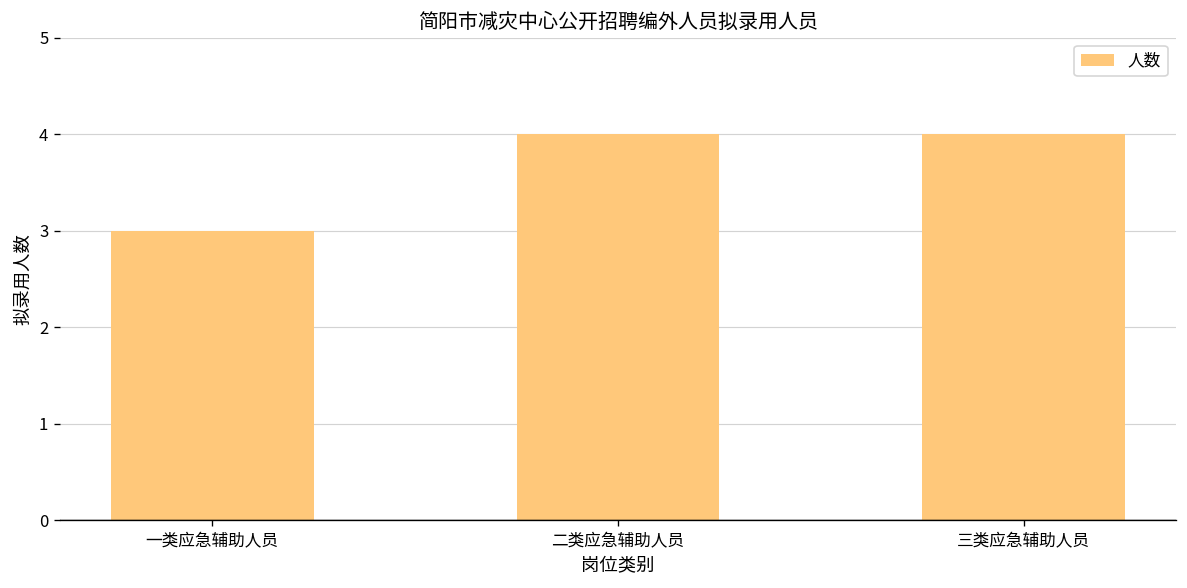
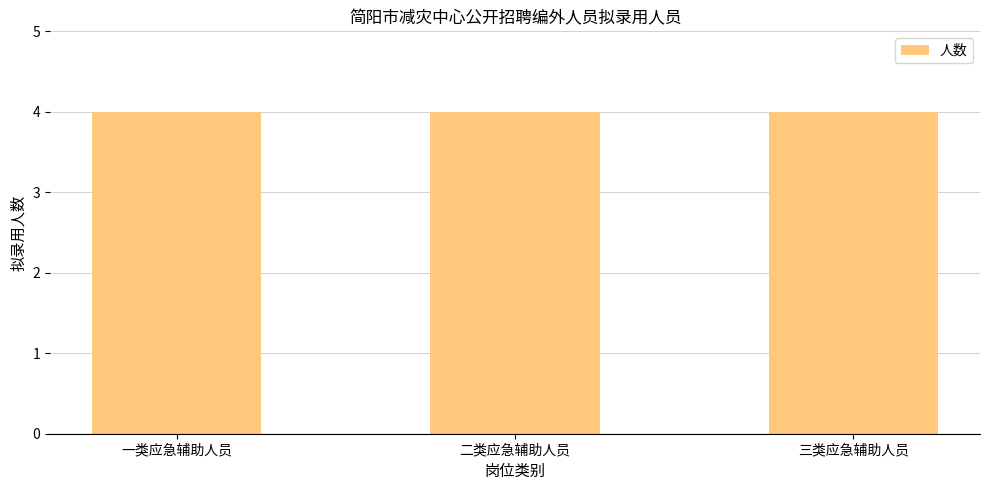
  {
-   "一类应急辅助人员": 3,
+   "一类应急辅助人员": 4,
    "二类应急辅助人员": 4,
    "三类应急辅助人员": 4
  }
